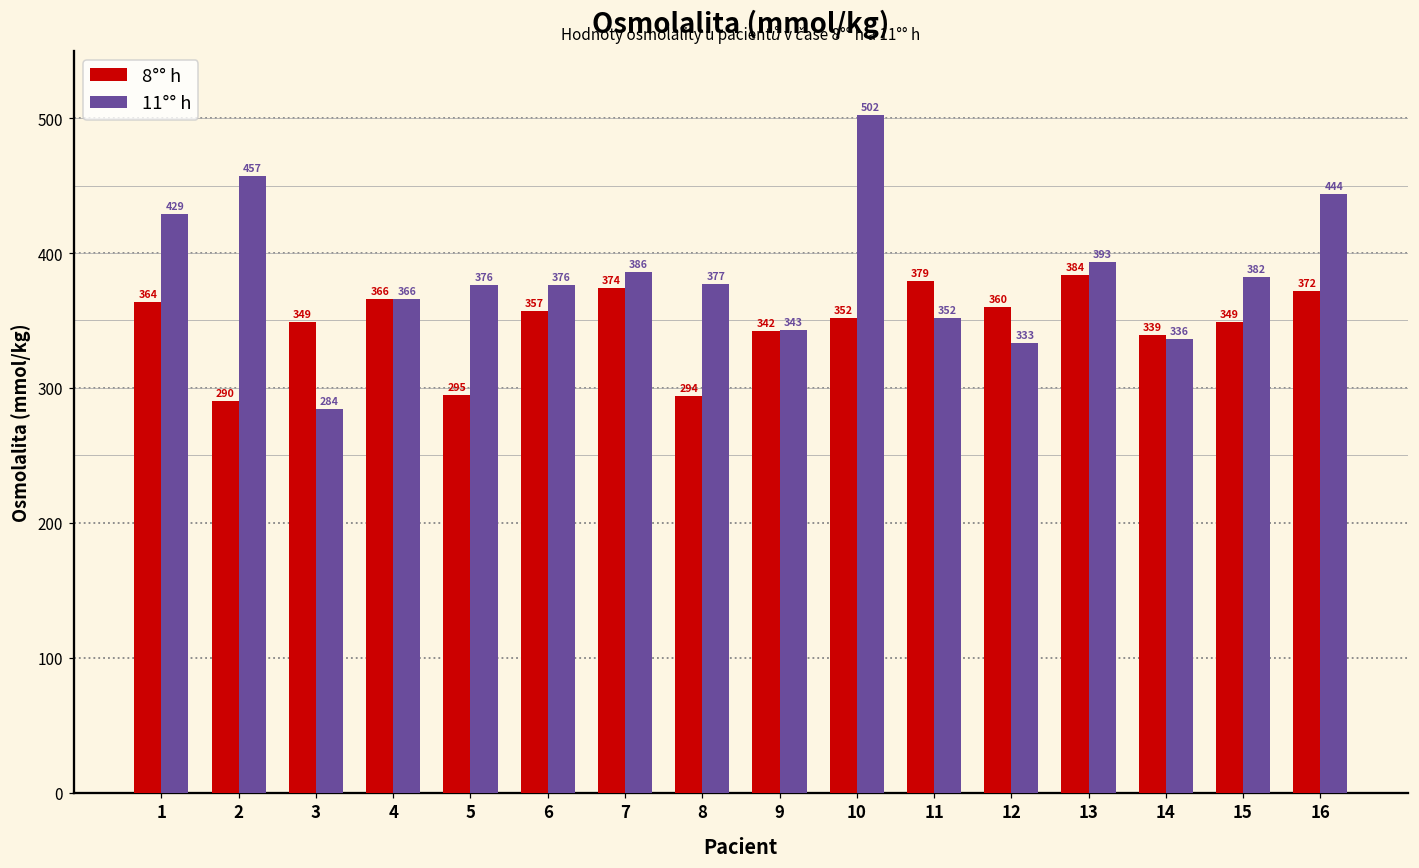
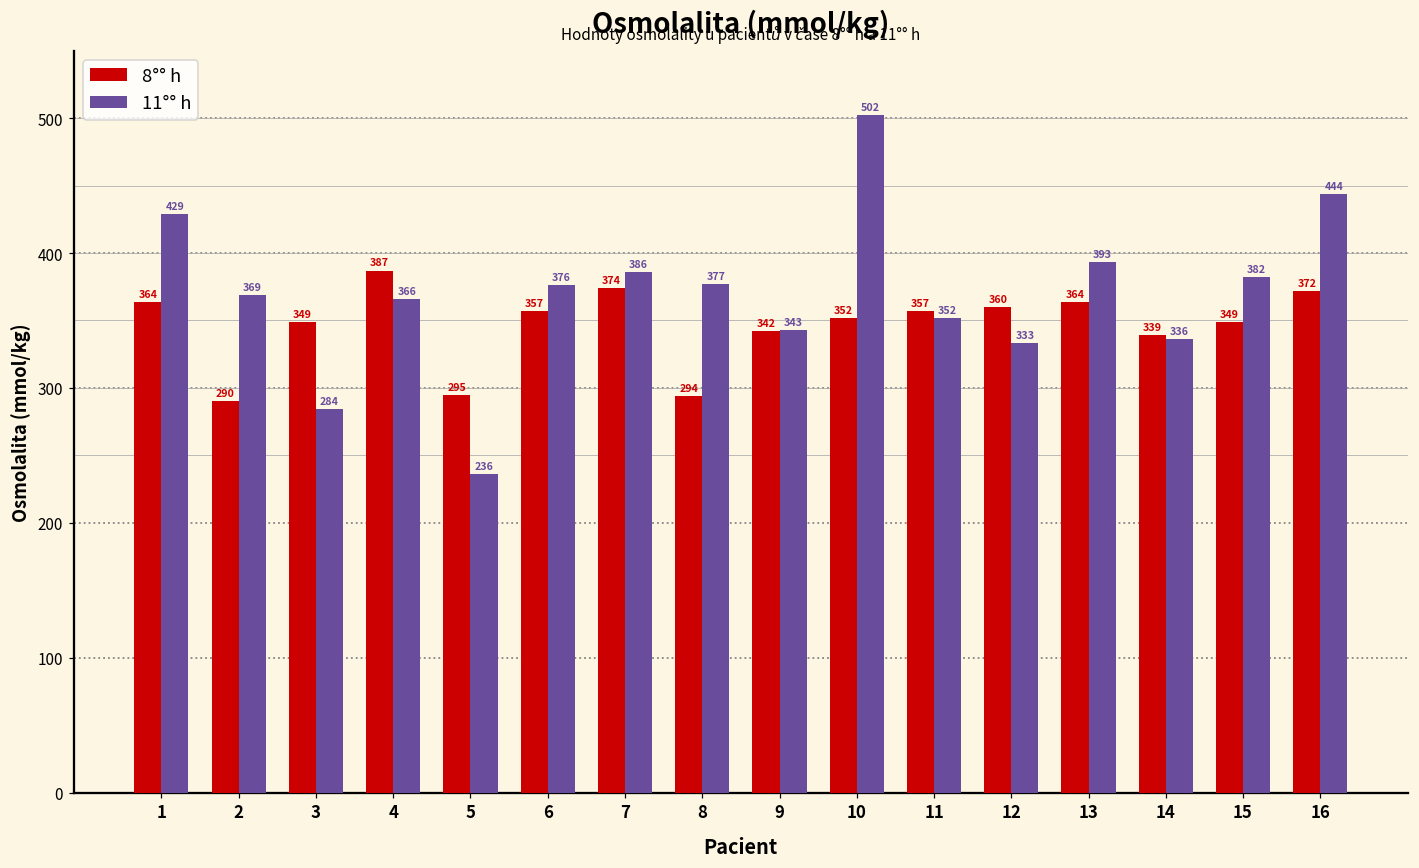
  {
    "8°° h": {
      "1": 364,
      "2": 290,
      "3": 349,
-     "4": 366,
+     "4": 387,
      "5": 295,
      "6": 357,
      "7": 374,
      "8": 294,
      "9": 342,
      "10": 352,
-     "11": 379,
+     "11": 357,
      "12": 360,
-     "13": 384,
+     "13": 364,
      "14": 339,
      "15": 349,
      "16": 372
    },
    "11°° h": {
      "1": 429,
-     "2": 457,
+     "2": 369,
      "3": 284,
      "4": 366,
-     "5": 376,
+     "5": 236,
      "6": 376,
      "7": 386,
      "8": 377,
      "9": 343,
      "10": 502,
      "11": 352,
      "12": 333,
      "13": 393,
      "14": 336,
      "15": 382,
      "16": 444
    }
  }
